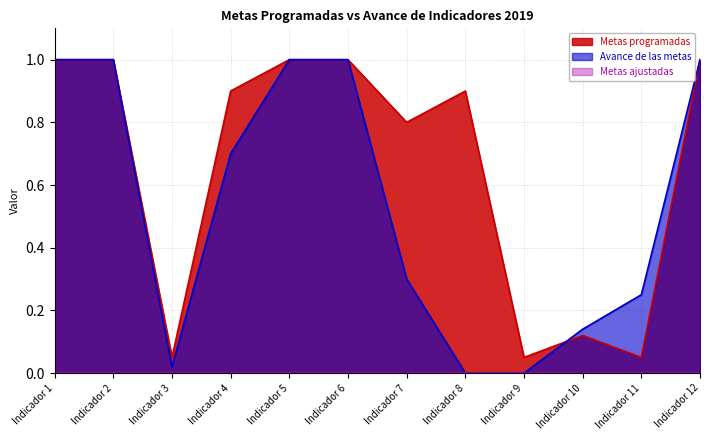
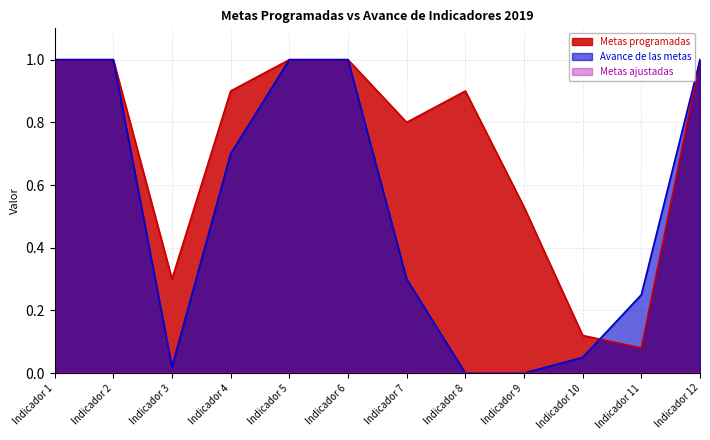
  {
    "Metas programadas": {
-     "Indicador 3": 0.05,
+     "Indicador 3": 0.30,
      "Indicador 4": 0.90,
      "Indicador 7": 0.80,
      "Indicador 8": 0.90,
-     "Indicador 9": 0.05,
+     "Indicador 9": 0.53,
      "Indicador 10": 0.12,
-     "Indicador 11": 0.05
+     "Indicador 11": 0.08
    },
    "Avance de las metas": {
      "Indicador 3": 0.02,
      "Indicador 4": 0.70,
      "Indicador 7": 0.30,
-     "Indicador 10": 0.14,
+     "Indicador 10": 0.05,
      "Indicador 11": 0.25
    },
    "Metas ajustadas": {
      "Indicador 1": 0.00,
      "Indicador 2": 0.00,
      "Indicador 3": 0.00,
      "Indicador 4": 0.00,
      "Indicador 5": 0.00,
      "Indicador 6": 0.00,
      "Indicador 7": 0.00,
      "Indicador 10": 0.00,
      "Indicador 11": 0.00,
      "Indicador 12": 0.00
    }
  }
